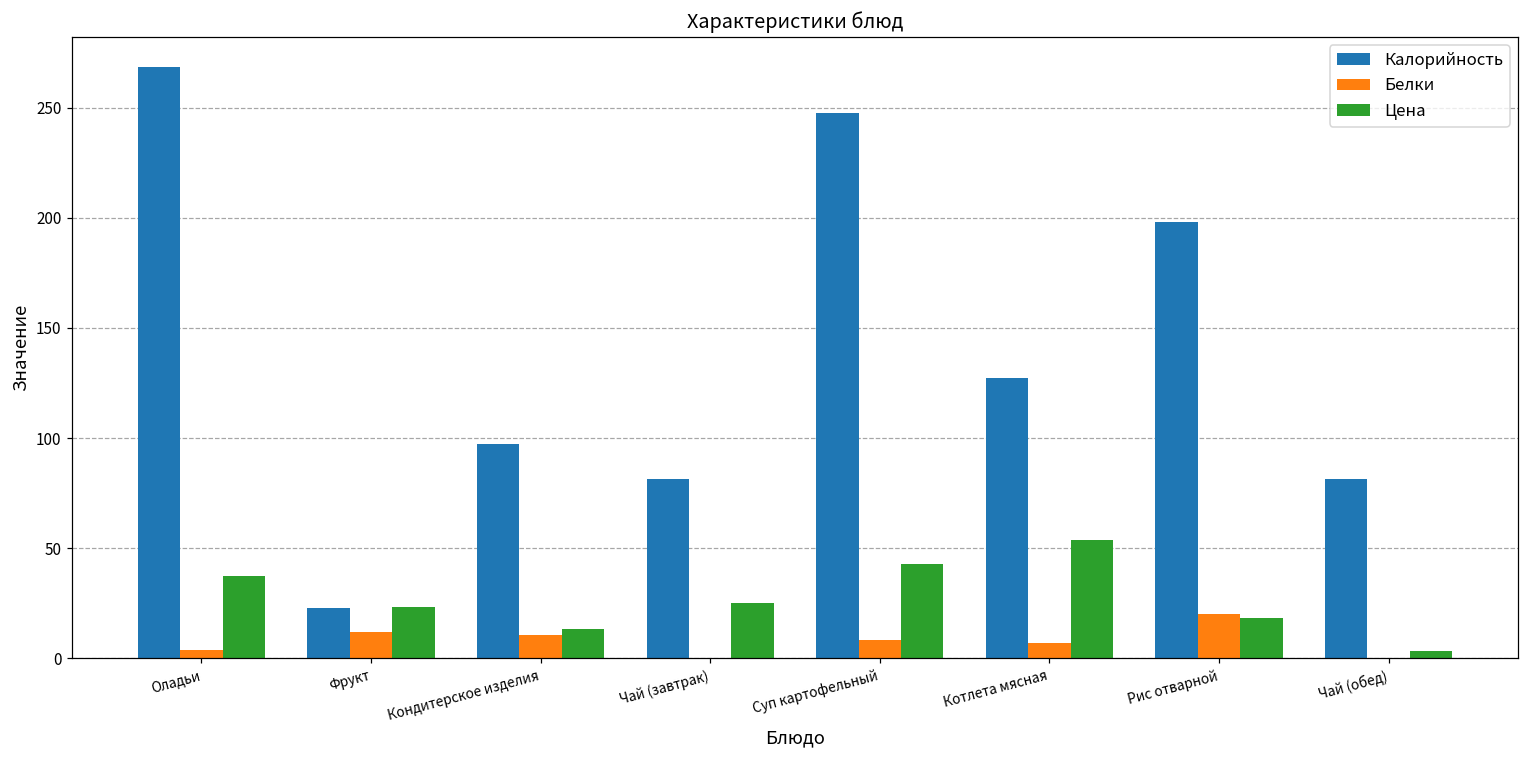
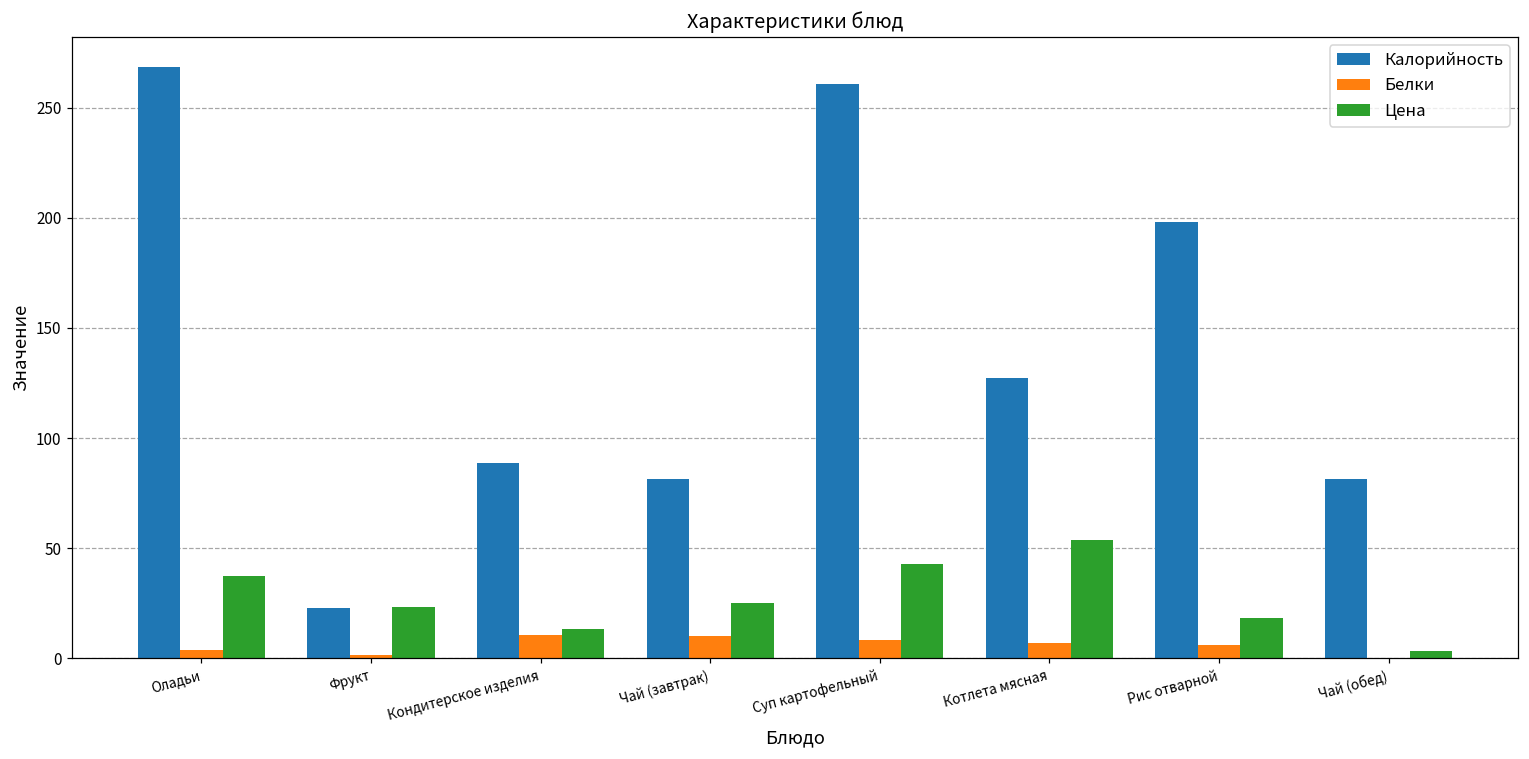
  {
    "Калорийность": {
      "Оладьи": 269,
      "Фрукт": 23,
-     "Кондитерское изделия": 97,
+     "Кондитерское изделия": 89,
      "Чай (завтрак)": 81,
-     "Суп картофельный": 248,
+     "Суп картофельный": 261,
      "Котлета мясная": 127,
      "Рис отварной": 198,
      "Чай (обед)": 81
    },
    "Белки": {
      "Оладьи": 4,
-     "Фрукт": 12,
+     "Фрукт": 1,
      "Кондитерское изделия": 11,
-     "Чай (завтрак)": 0,
+     "Чай (завтрак)": 10,
      "Суп картофельный": 8,
      "Котлета мясная": 7,
-     "Рис отварной": 20
+     "Рис отварной": 6
    },
    "Цена": {
      "Оладьи": 37,
      "Фрукт": 23,
      "Кондитерское изделия": 13,
      "Чай (завтрак)": 25,
      "Суп картофельный": 43,
      "Котлета мясная": 54,
      "Рис отварной": 18,
      "Чай (обед)": 4
    }
  }
